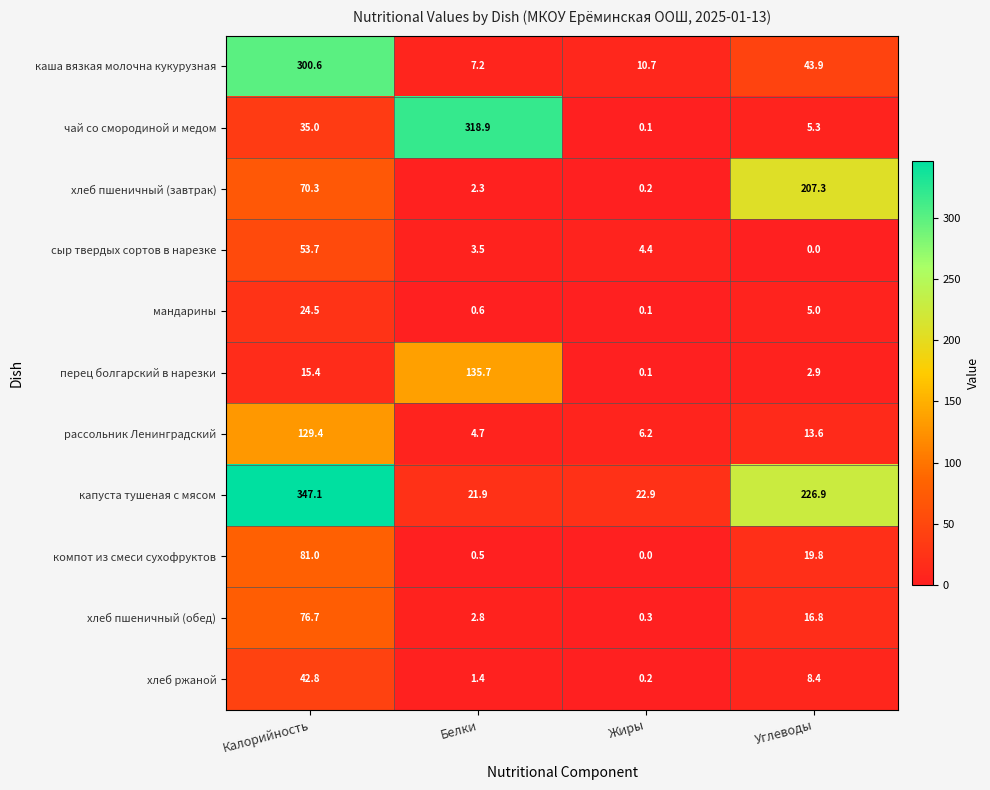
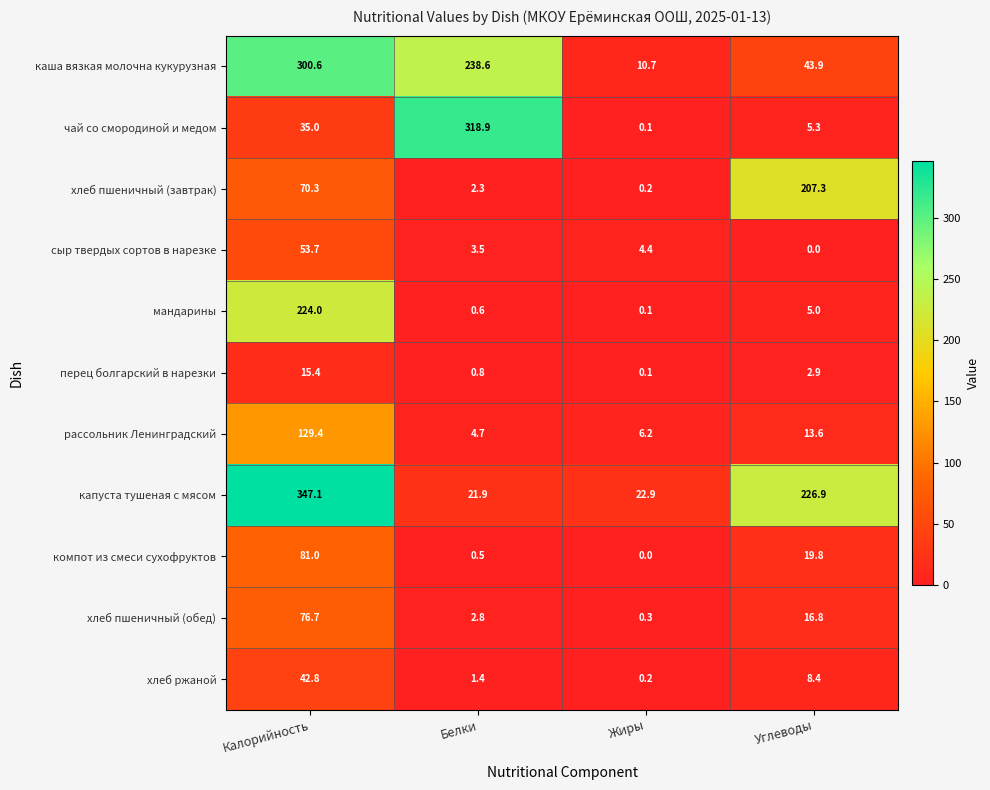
  {
    "каша вязкая молочна кукурузная": {
      "Калорийность": 300.6,
-     "Белки": 7.2,
+     "Белки": 238.6,
      "Жиры": 10.7,
      "Углеводы": 43.9
    },
    "чай со смородиной и медом": {
      "Калорийность": 35.0,
      "Белки": 318.9,
      "Жиры": 0.1,
      "Углеводы": 5.3
    },
    "хлеб пшеничный (завтрак)": {
      "Калорийность": 70.3,
      "Белки": 2.3,
      "Жиры": 0.2,
      "Углеводы": 207.3
    },
    "сыр твердых сортов в нарезке": {
      "Калорийность": 53.7,
      "Белки": 3.5,
      "Жиры": 4.4,
      "Углеводы": 0.0
    },
    "мандарины": {
-     "Калорийность": 24.5,
+     "Калорийность": 224.0,
      "Белки": 0.6,
      "Жиры": 0.1,
      "Углеводы": 5.0
    },
    "перец болгарский в нарезки": {
      "Калорийность": 15.4,
-     "Белки": 135.7,
+     "Белки": 0.8,
      "Жиры": 0.1,
      "Углеводы": 2.9
    },
    "рассольник Ленинградский": {
      "Калорийность": 129.4,
      "Белки": 4.7,
      "Жиры": 6.2,
      "Углеводы": 13.6
    },
    "капуста тушеная с мясом": {
      "Калорийность": 347.1,
      "Белки": 21.9,
      "Жиры": 22.9,
      "Углеводы": 226.9
    },
    "компот из смеси сухофруктов": {
      "Калорийность": 81.0,
      "Белки": 0.5,
      "Жиры": 0.0,
      "Углеводы": 19.8
    },
    "хлеб пшеничный (обед)": {
      "Калорийность": 76.7,
      "Белки": 2.8,
      "Жиры": 0.3,
      "Углеводы": 16.8
    },
    "хлеб ржаной": {
      "Калорийность": 42.8,
      "Белки": 1.4,
      "Жиры": 0.2,
      "Углеводы": 8.4
    }
  }
